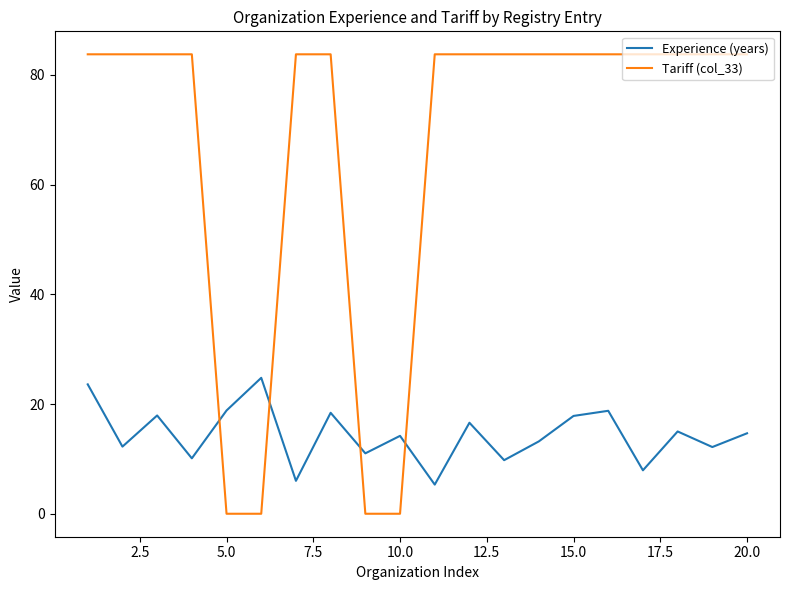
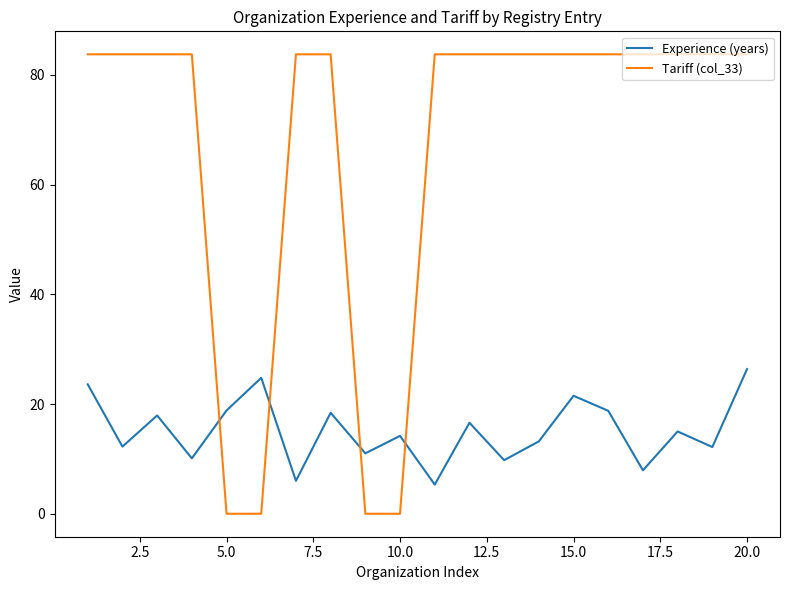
  {
    "Experience (years)": {
      "5.0": 19,
      "10.0": 14,
-     "15.0": 18,
-     "20.0": 15
+     "15.0": 22,
+     "20.0": 26
    },
    "Tariff (col_33)": {
      "5.0": 0,
      "10.0": 0,
      "15.0": 84
    }
  }
